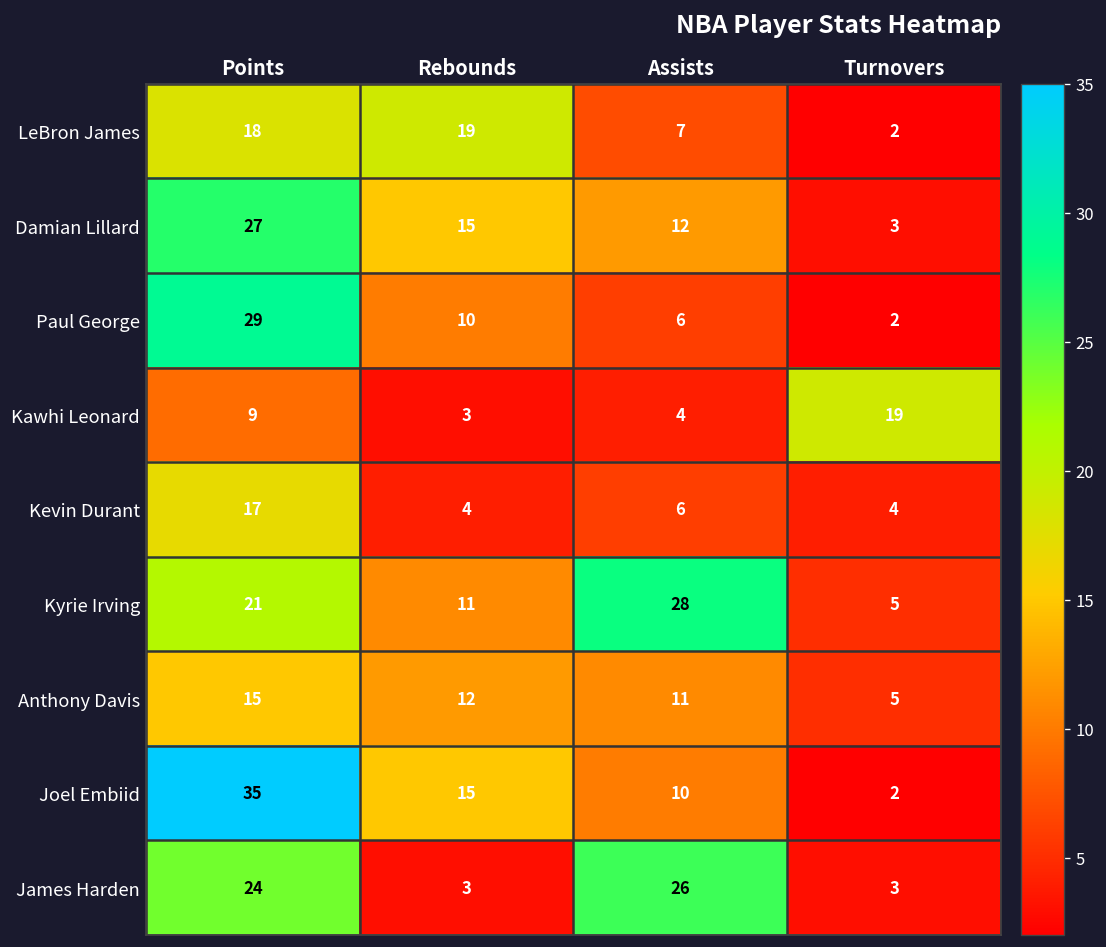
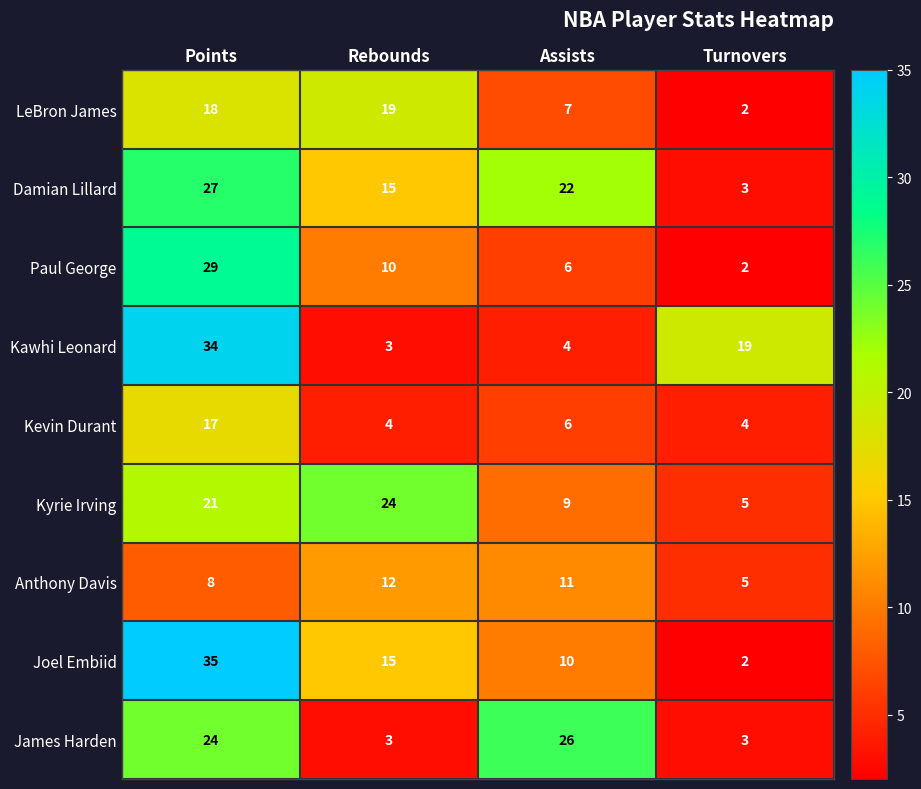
  {
    "LeBron James": {
      "Points": 18,
      "Rebounds": 19,
      "Assists": 7,
      "Turnovers": 2
    },
    "Damian Lillard": {
      "Points": 27,
      "Rebounds": 15,
-     "Assists": 12,
+     "Assists": 22,
      "Turnovers": 3
    },
    "Paul George": {
      "Points": 29,
      "Rebounds": 10,
      "Assists": 6,
      "Turnovers": 2
    },
    "Kawhi Leonard": {
-     "Points": 9,
+     "Points": 34,
      "Rebounds": 3,
      "Assists": 4,
      "Turnovers": 19
    },
    "Kevin Durant": {
      "Points": 17,
      "Rebounds": 4,
      "Assists": 6,
      "Turnovers": 4
    },
    "Kyrie Irving": {
      "Points": 21,
-     "Rebounds": 11,
-     "Assists": 28,
+     "Rebounds": 24,
+     "Assists": 9,
      "Turnovers": 5
    },
    "Anthony Davis": {
-     "Points": 15,
+     "Points": 8,
      "Rebounds": 12,
      "Assists": 11,
      "Turnovers": 5
    },
    "Joel Embiid": {
      "Points": 35,
      "Rebounds": 15,
      "Assists": 10,
      "Turnovers": 2
    },
    "James Harden": {
      "Points": 24,
      "Rebounds": 3,
      "Assists": 26,
      "Turnovers": 3
    }
  }
